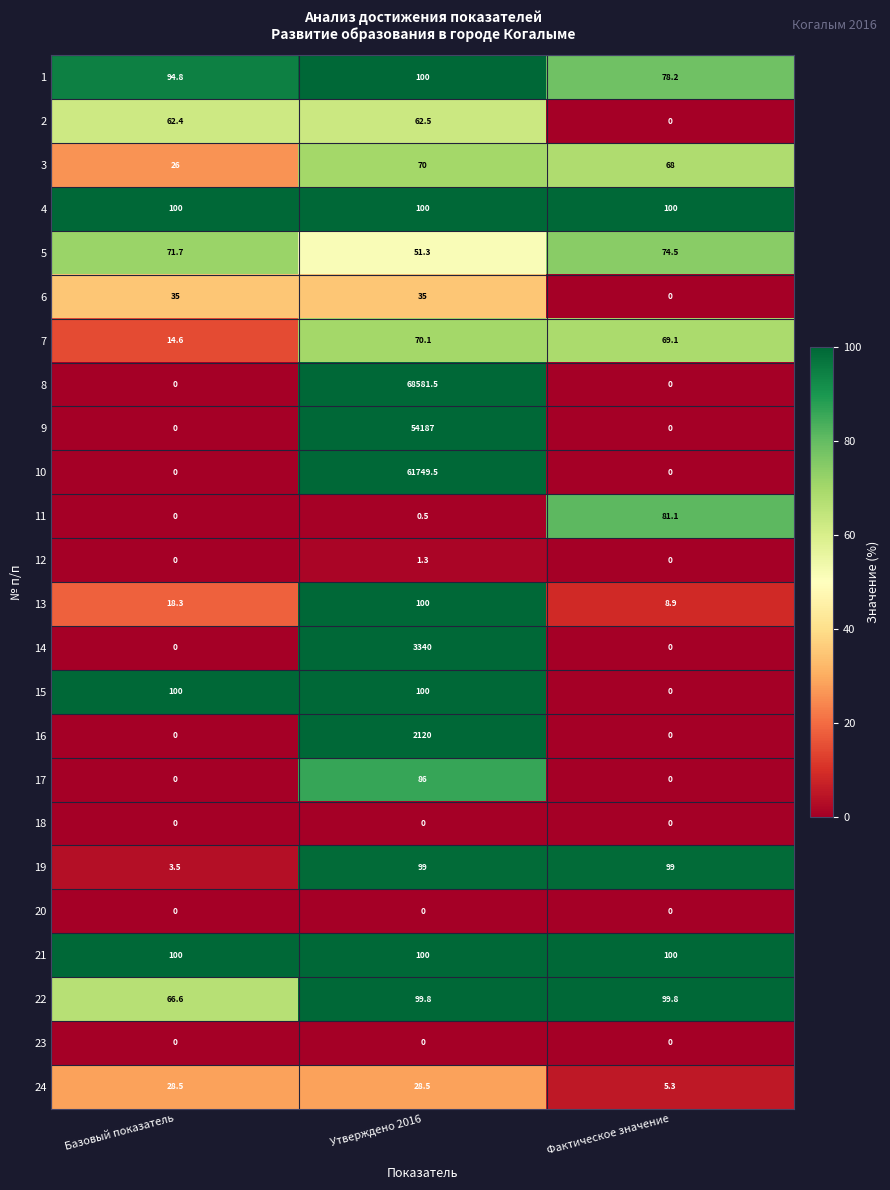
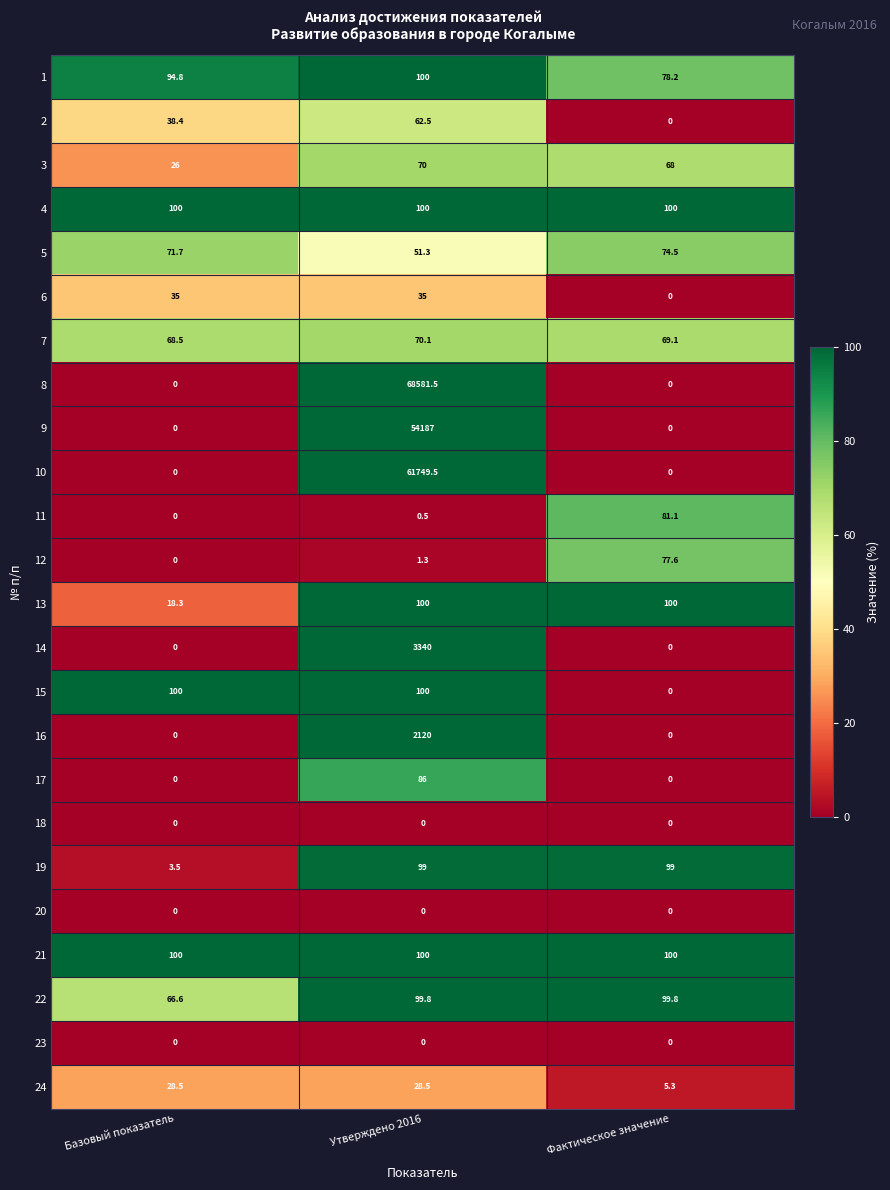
  {
    "1": {
      "Базовый показатель": 94.8,
      "Утверждено 2016": 100,
      "Фактическое значение": 78.2
    },
    "2": {
-     "Базовый показатель": 62.4,
+     "Базовый показатель": 38.4,
      "Утверждено 2016": 62.5,
      "Фактическое значение": 0
    },
    "3": {
      "Базовый показатель": 26,
      "Утверждено 2016": 70,
      "Фактическое значение": 68
    },
    "4": {
      "Базовый показатель": 100,
      "Утверждено 2016": 100,
      "Фактическое значение": 100
    },
    "5": {
      "Базовый показатель": 71.7,
      "Утверждено 2016": 51.3,
      "Фактическое значение": 74.5
    },
    "6": {
      "Базовый показатель": 35,
      "Утверждено 2016": 35,
      "Фактическое значение": 0
    },
    "7": {
-     "Базовый показатель": 14.6,
+     "Базовый показатель": 68.5,
      "Утверждено 2016": 70.1,
      "Фактическое значение": 69.1
    },
    "8": {
      "Базовый показатель": 0,
      "Утверждено 2016": 68581.5,
      "Фактическое значение": 0
    },
    "9": {
      "Базовый показатель": 0,
      "Утверждено 2016": 54187,
      "Фактическое значение": 0
    },
    "10": {
      "Базовый показатель": 0,
      "Утверждено 2016": 61749.5,
      "Фактическое значение": 0
    },
    "11": {
      "Базовый показатель": 0,
      "Утверждено 2016": 0.5,
      "Фактическое значение": 81.1
    },
    "12": {
      "Базовый показатель": 0,
      "Утверждено 2016": 1.3,
-     "Фактическое значение": 0
+     "Фактическое значение": 77.6
    },
    "13": {
      "Базовый показатель": 18.3,
      "Утверждено 2016": 100,
-     "Фактическое значение": 8.9
+     "Фактическое значение": 100
    },
    "14": {
      "Базовый показатель": 0,
      "Утверждено 2016": 3340,
      "Фактическое значение": 0
    },
    "15": {
      "Базовый показатель": 100,
      "Утверждено 2016": 100,
      "Фактическое значение": 0
    },
    "16": {
      "Базовый показатель": 0,
      "Утверждено 2016": 2120,
      "Фактическое значение": 0
    },
    "17": {
      "Базовый показатель": 0,
      "Утверждено 2016": 86,
      "Фактическое значение": 0
    },
    "18": {
      "Базовый показатель": 0,
      "Утверждено 2016": 0,
      "Фактическое значение": 0
    },
    "19": {
      "Базовый показатель": 3.5,
      "Утверждено 2016": 99,
      "Фактическое значение": 99
    },
    "20": {
      "Базовый показатель": 0,
      "Утверждено 2016": 0,
      "Фактическое значение": 0
    },
    "21": {
      "Базовый показатель": 100,
      "Утверждено 2016": 100,
      "Фактическое значение": 100
    },
    "22": {
      "Базовый показатель": 66.6,
      "Утверждено 2016": 99.8,
      "Фактическое значение": 99.8
    },
    "23": {
      "Базовый показатель": 0,
      "Утверждено 2016": 0,
      "Фактическое значение": 0
    },
    "24": {
      "Базовый показатель": 28.5,
      "Утверждено 2016": 28.5,
      "Фактическое значение": 5.3
    }
  }
